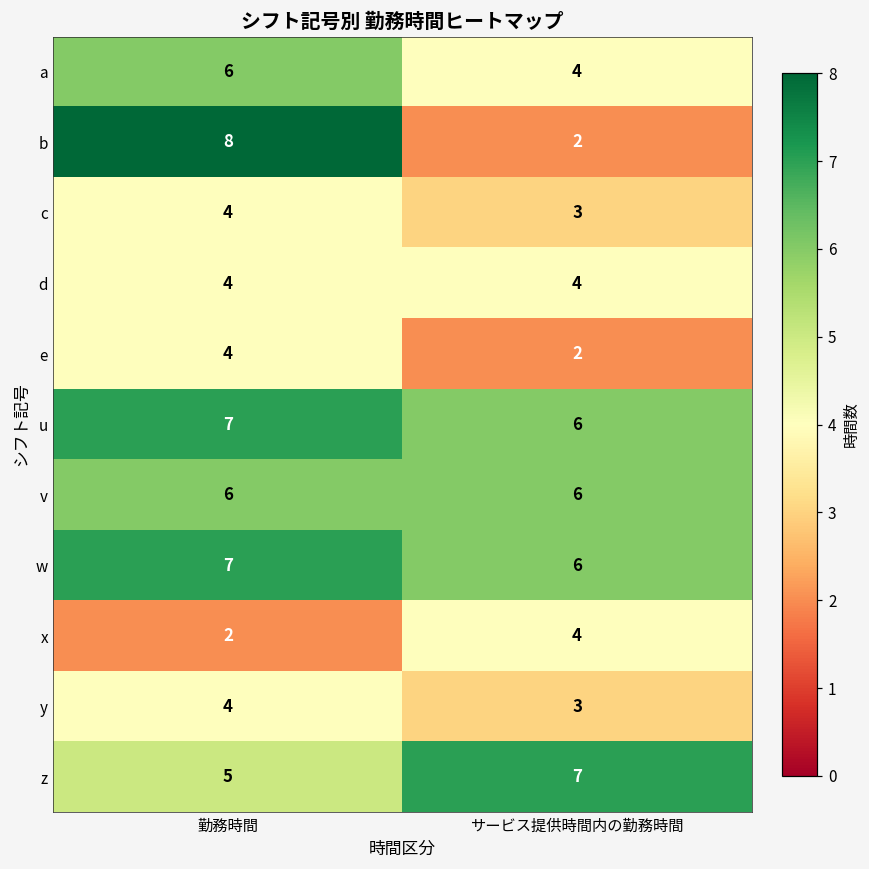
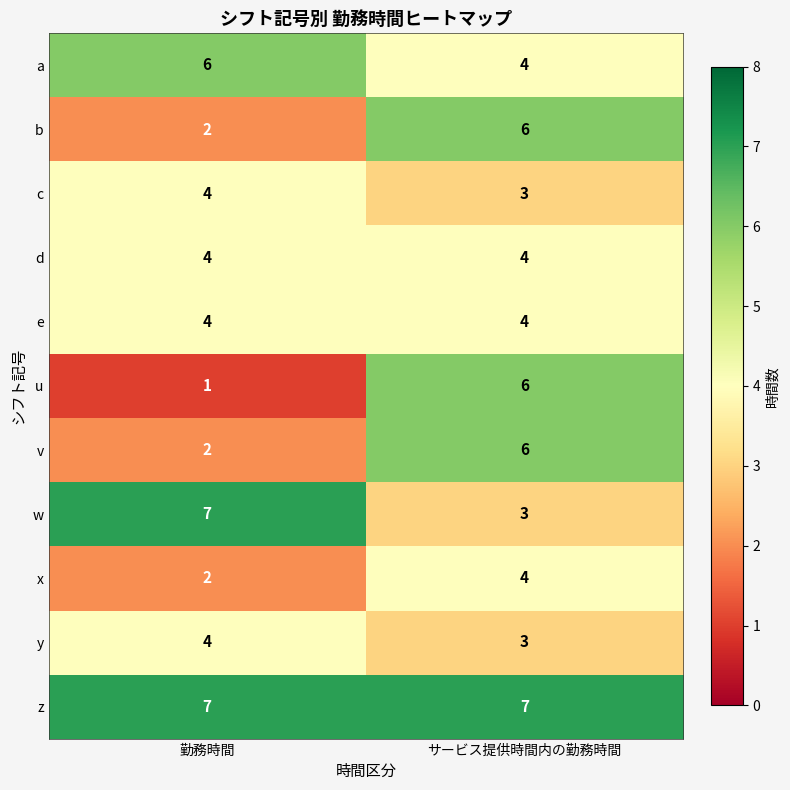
  {
    "a": {
      "勤務時間": 6,
      "サービス提供時間内の勤務時間": 4
    },
    "b": {
-     "勤務時間": 8,
-     "サービス提供時間内の勤務時間": 2
+     "勤務時間": 2,
+     "サービス提供時間内の勤務時間": 6
    },
    "c": {
      "勤務時間": 4,
      "サービス提供時間内の勤務時間": 3
    },
    "d": {
      "勤務時間": 4,
      "サービス提供時間内の勤務時間": 4
    },
    "e": {
      "勤務時間": 4,
-     "サービス提供時間内の勤務時間": 2
+     "サービス提供時間内の勤務時間": 4
    },
    "u": {
-     "勤務時間": 7,
+     "勤務時間": 1,
      "サービス提供時間内の勤務時間": 6
    },
    "v": {
-     "勤務時間": 6,
+     "勤務時間": 2,
      "サービス提供時間内の勤務時間": 6
    },
    "w": {
      "勤務時間": 7,
-     "サービス提供時間内の勤務時間": 6
+     "サービス提供時間内の勤務時間": 3
    },
    "x": {
      "勤務時間": 2,
      "サービス提供時間内の勤務時間": 4
    },
    "y": {
      "勤務時間": 4,
      "サービス提供時間内の勤務時間": 3
    },
    "z": {
-     "勤務時間": 5,
+     "勤務時間": 7,
      "サービス提供時間内の勤務時間": 7
    }
  }
